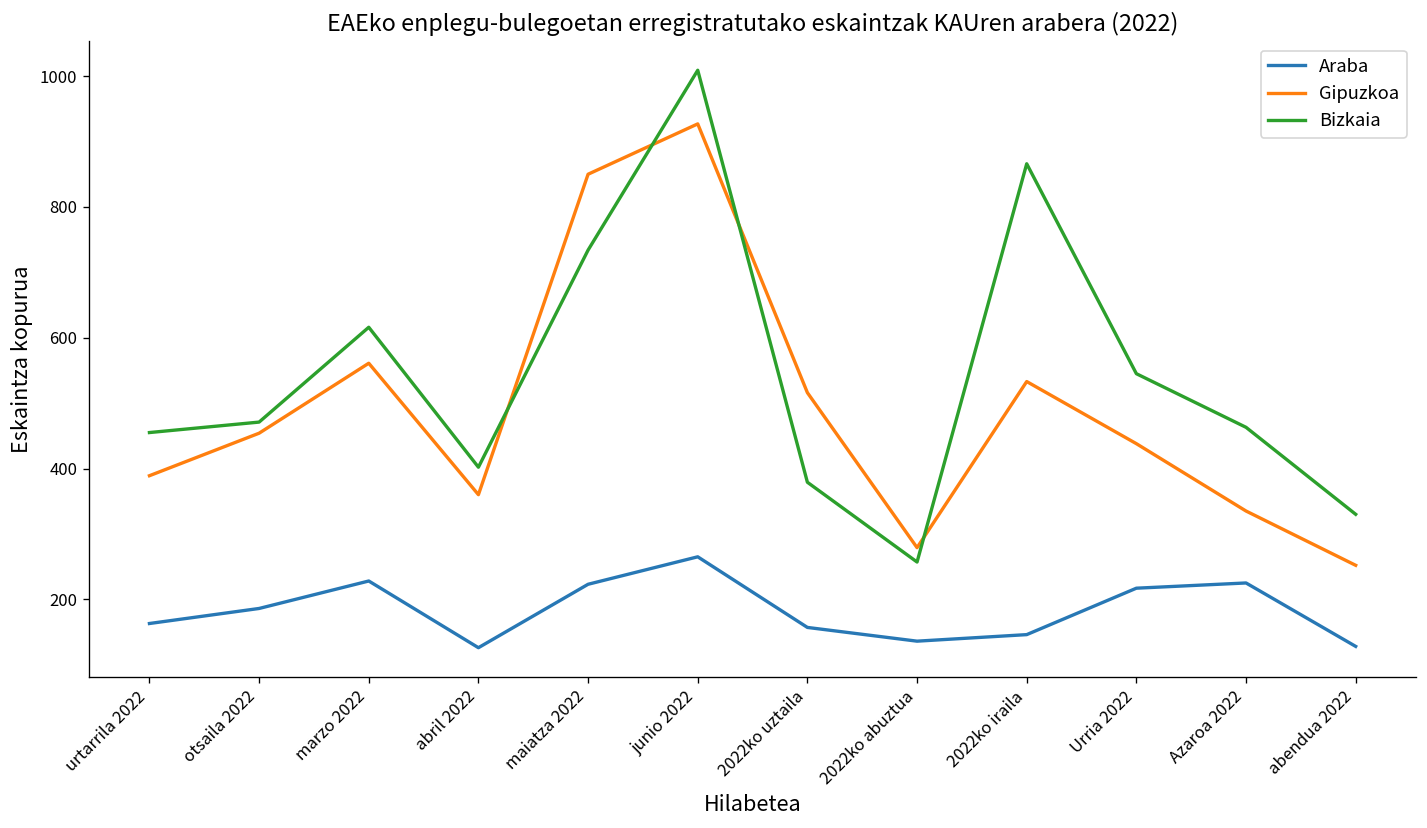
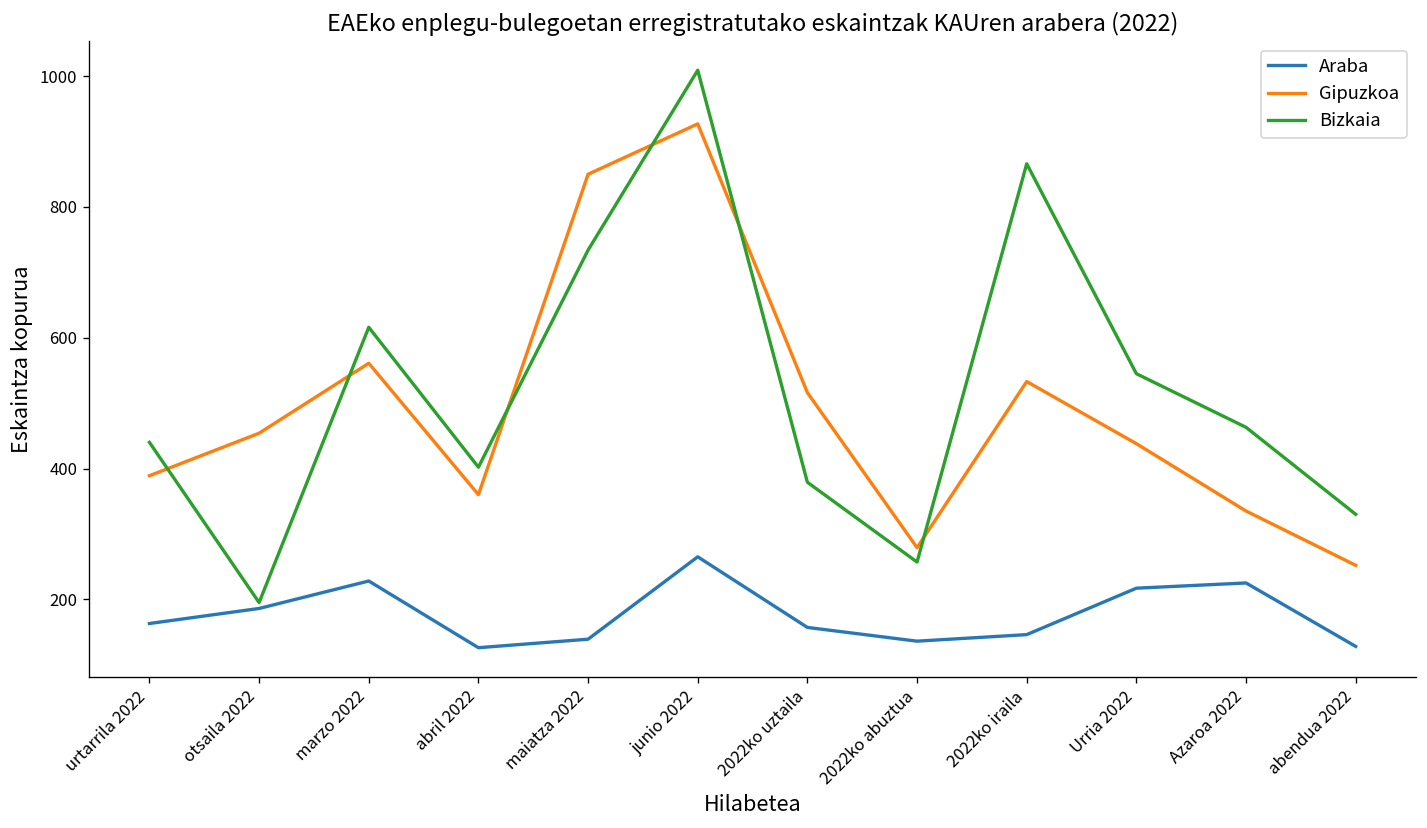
  {
    "Araba": {
      "urtarrila 2022": 160,
      "otsaila 2022": 190,
      "marzo 2022": 230,
      "abril 2022": 130,
-     "maiatza 2022": 220,
+     "maiatza 2022": 140,
      "junio 2022": 270,
      "2022ko uztaila": 160,
      "2022ko abuztua": 140,
      "2022ko iraila": 150,
      "Urria 2022": 220,
      "Azaroa 2022": 230,
      "abendua 2022": 130
    },
    "Gipuzkoa": {
      "urtarrila 2022": 390,
      "otsaila 2022": 450,
      "marzo 2022": 560,
      "abril 2022": 360,
      "maiatza 2022": 850,
      "junio 2022": 930,
      "2022ko uztaila": 520,
      "2022ko abuztua": 280,
      "2022ko iraila": 530,
      "Urria 2022": 440,
      "Azaroa 2022": 340,
      "abendua 2022": 250
    },
    "Bizkaia": {
-     "urtarrila 2022": 460,
-     "otsaila 2022": 470,
+     "urtarrila 2022": 440,
+     "otsaila 2022": 200,
      "marzo 2022": 620,
      "abril 2022": 400,
      "maiatza 2022": 730,
      "junio 2022": 1010,
      "2022ko uztaila": 380,
      "2022ko abuztua": 260,
      "2022ko iraila": 870,
      "Urria 2022": 550,
      "Azaroa 2022": 460,
      "abendua 2022": 330
    }
  }
